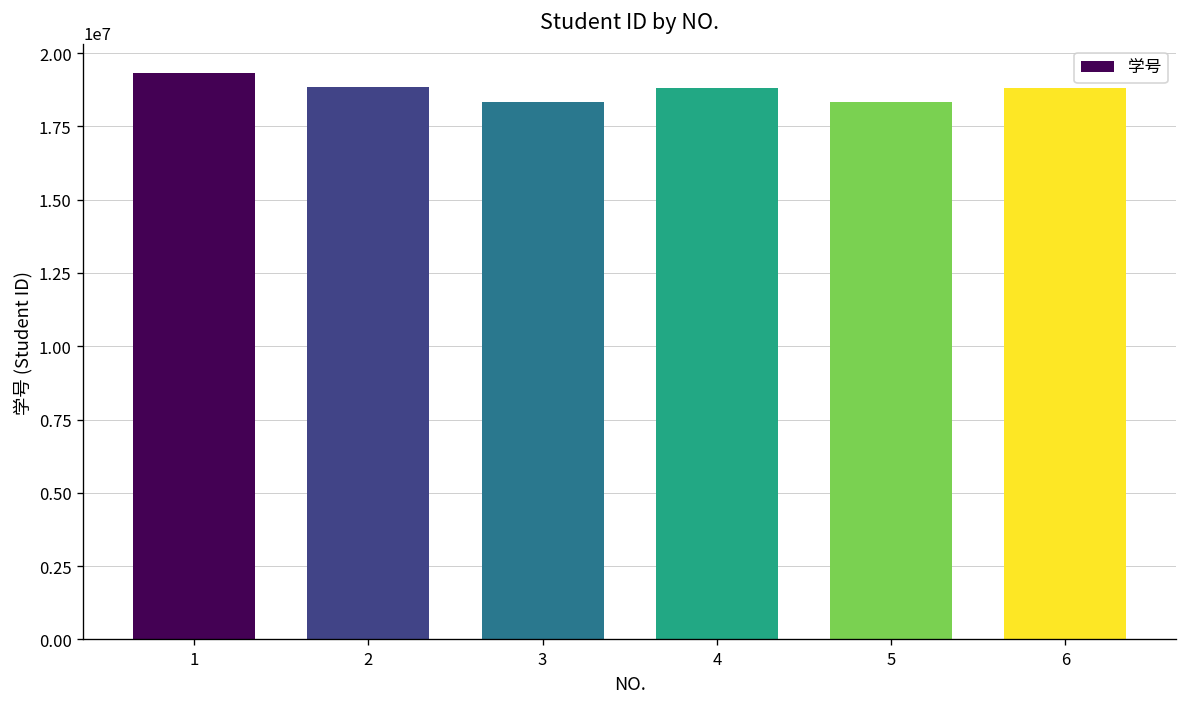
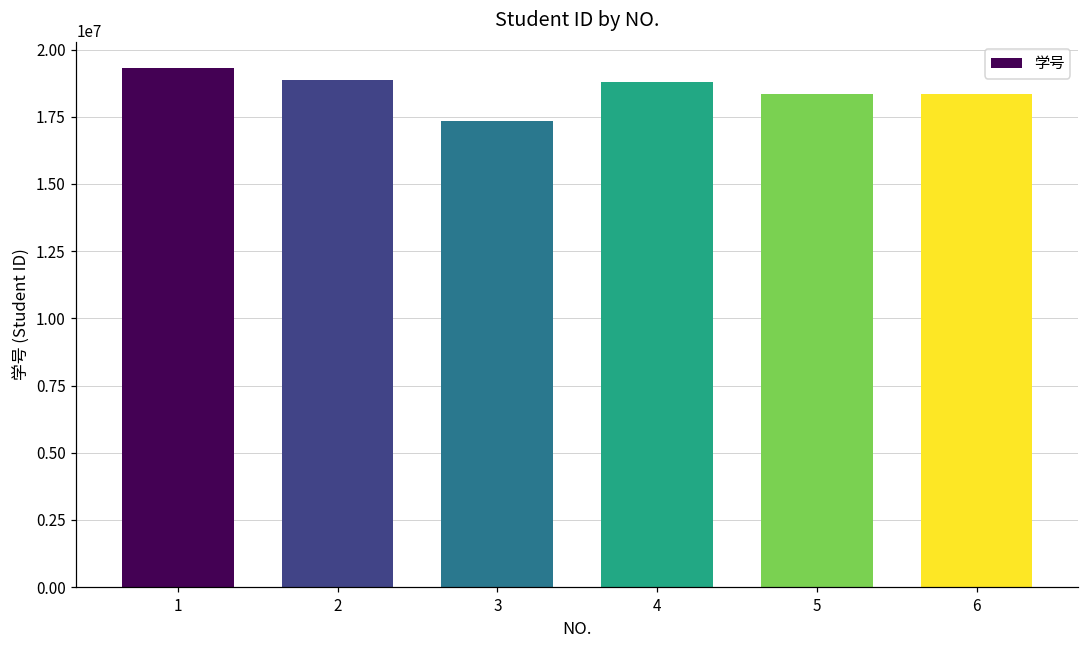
  {
    "1": 19300000,
    "2": 18900000,
-   "3": 18300000,
+   "3": 17400000,
    "4": 18800000,
    "5": 18300000,
-   "6": 18800000
+   "6": 18300000
  }
